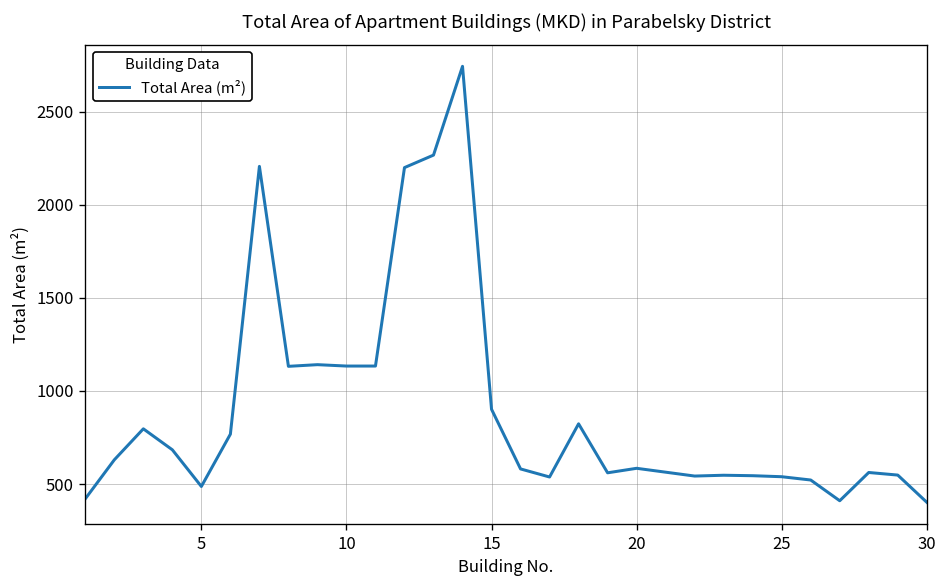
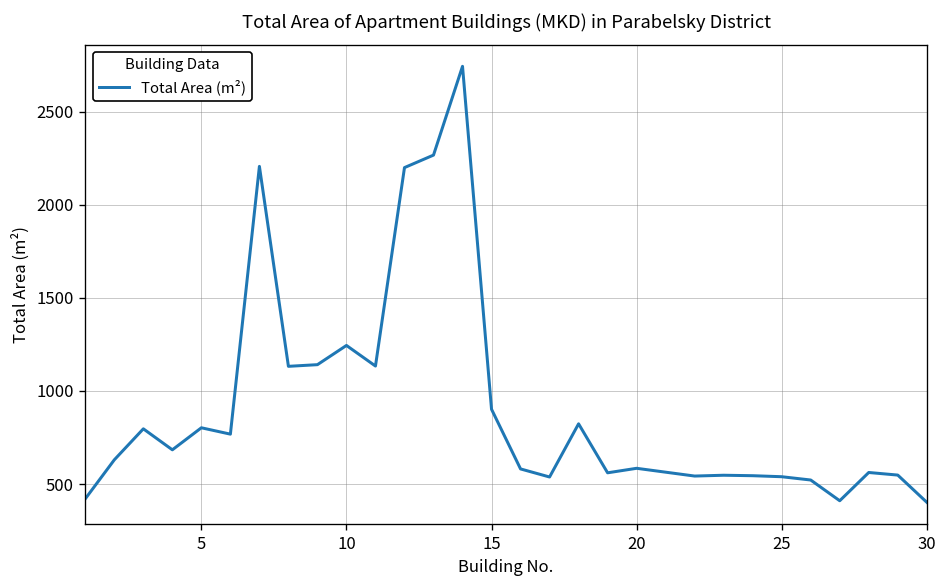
  {
-   "5": 490,
-   "10": 1130,
+   "5": 800,
+   "10": 1240,
    "15": 900,
    "20": 580,
    "25": 540,
    "30": 400
  }
